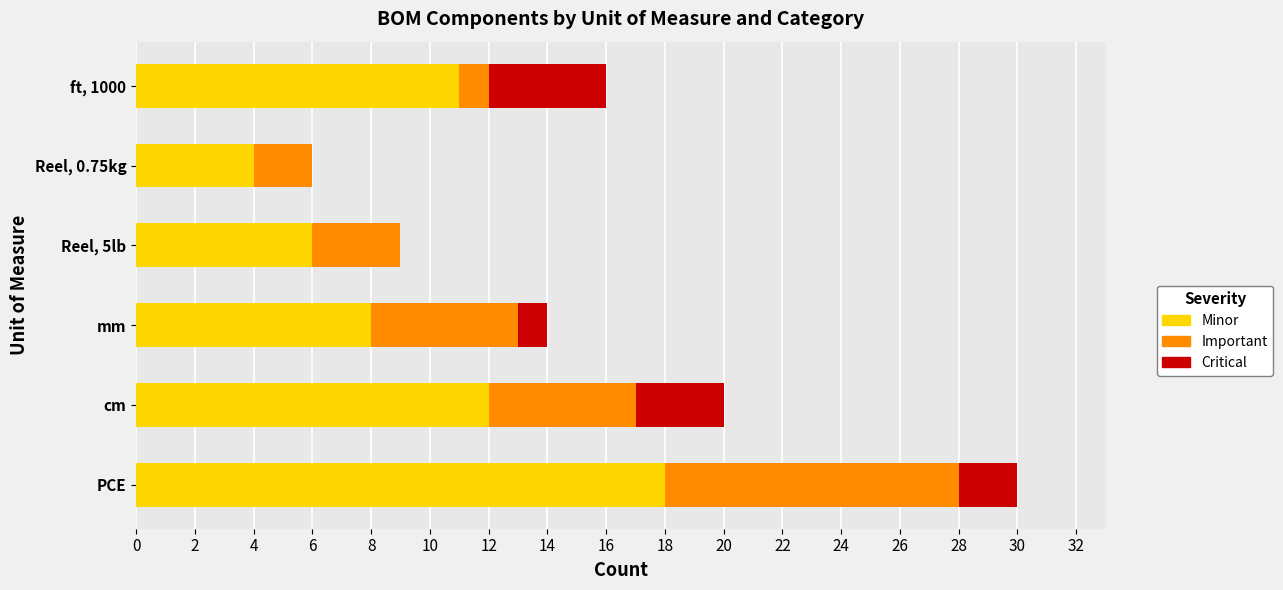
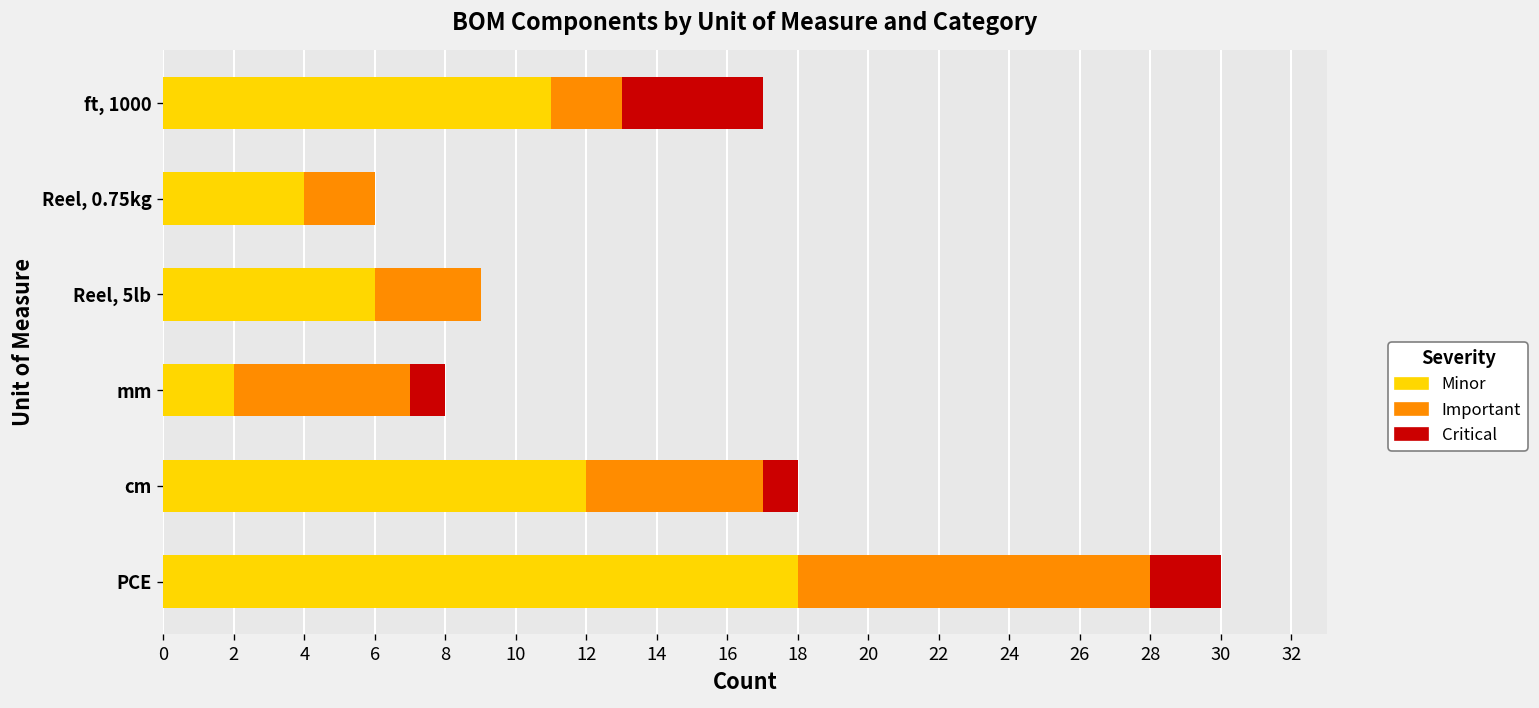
  {
    "Minor": {
      "ft, 1000": 11,
      "Reel, 0.75kg": 4,
      "Reel, 5lb": 6,
-     "mm": 8,
+     "mm": 2,
      "cm": 12,
      "PCE": 18
    },
    "Important": {
-     "ft, 1000": 1,
+     "ft, 1000": 2,
      "Reel, 0.75kg": 2,
      "Reel, 5lb": 3,
      "mm": 5,
      "cm": 5,
      "PCE": 10
    },
    "Critical": {
      "ft, 1000": 4,
      "Reel, 0.75kg": 0,
      "Reel, 5lb": 0,
      "mm": 1,
-     "cm": 3,
+     "cm": 1,
      "PCE": 2
    }
  }
